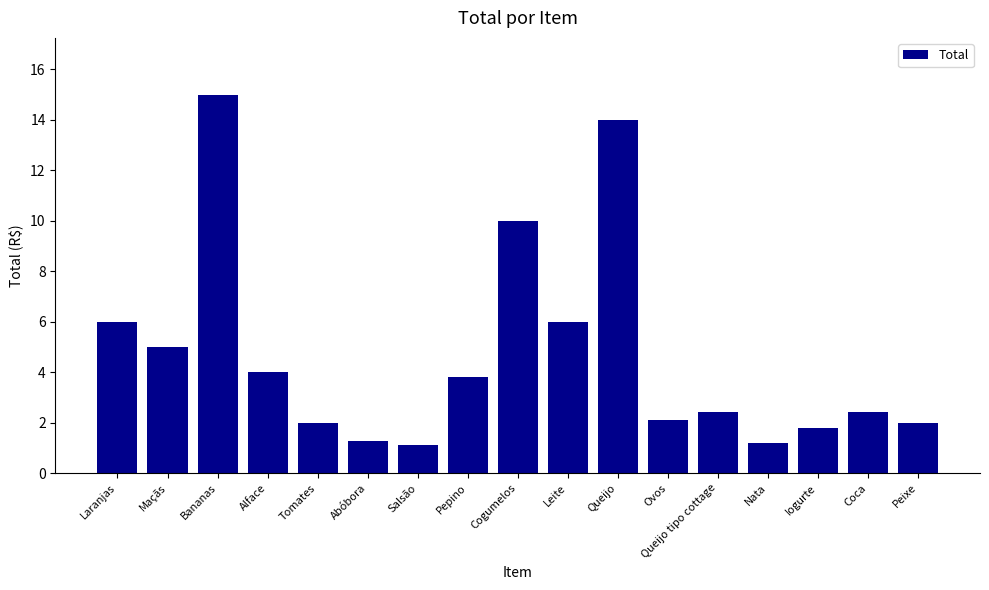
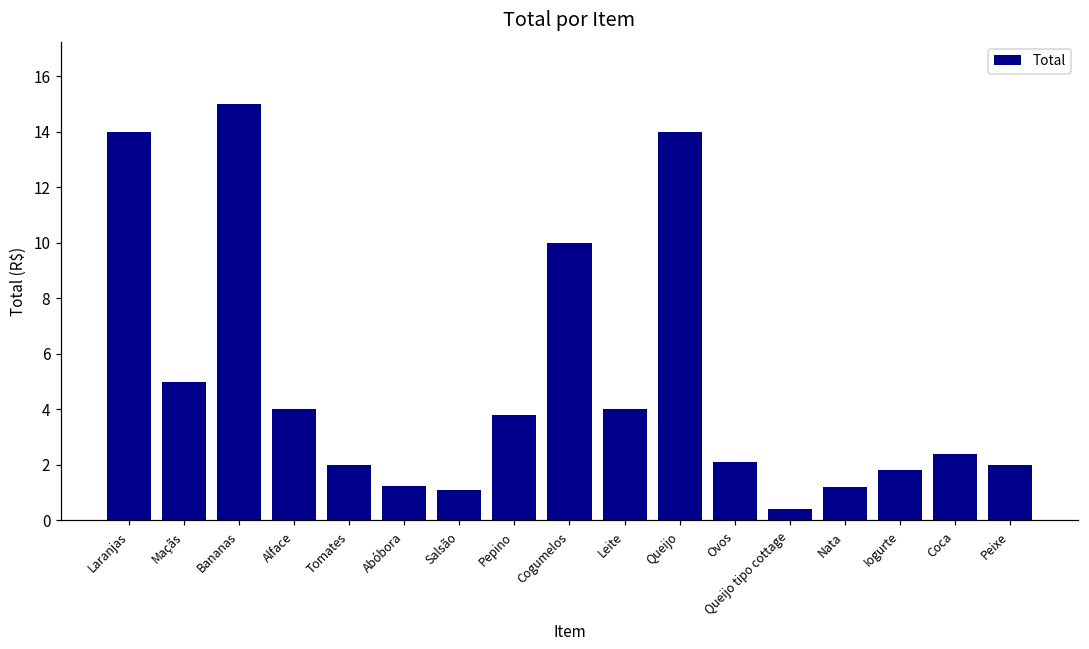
  {
-   "Laranjas": 6,
+   "Laranjas": 14,
    "Maçãs": 5.0,
    "Bananas": 15.0,
    "Alface": 4.0,
    "Tomates": 2.0,
    "Abóbora": 1.3,
    "Salsão": 1.1,
    "Pepino": 3.8,
    "Cogumelos": 10.0,
-   "Leite": 6,
+   "Leite": 4,
    "Queijo": 14.0,
    "Ovos": 2.1,
-   "Queijo tipo cottage": 2.4,
+   "Queijo tipo cottage": 0.4,
    "Nata": 1.2,
    "Iogurte": 1.8,
    "Coca": 2.4,
    "Peixe": 2.0
  }
